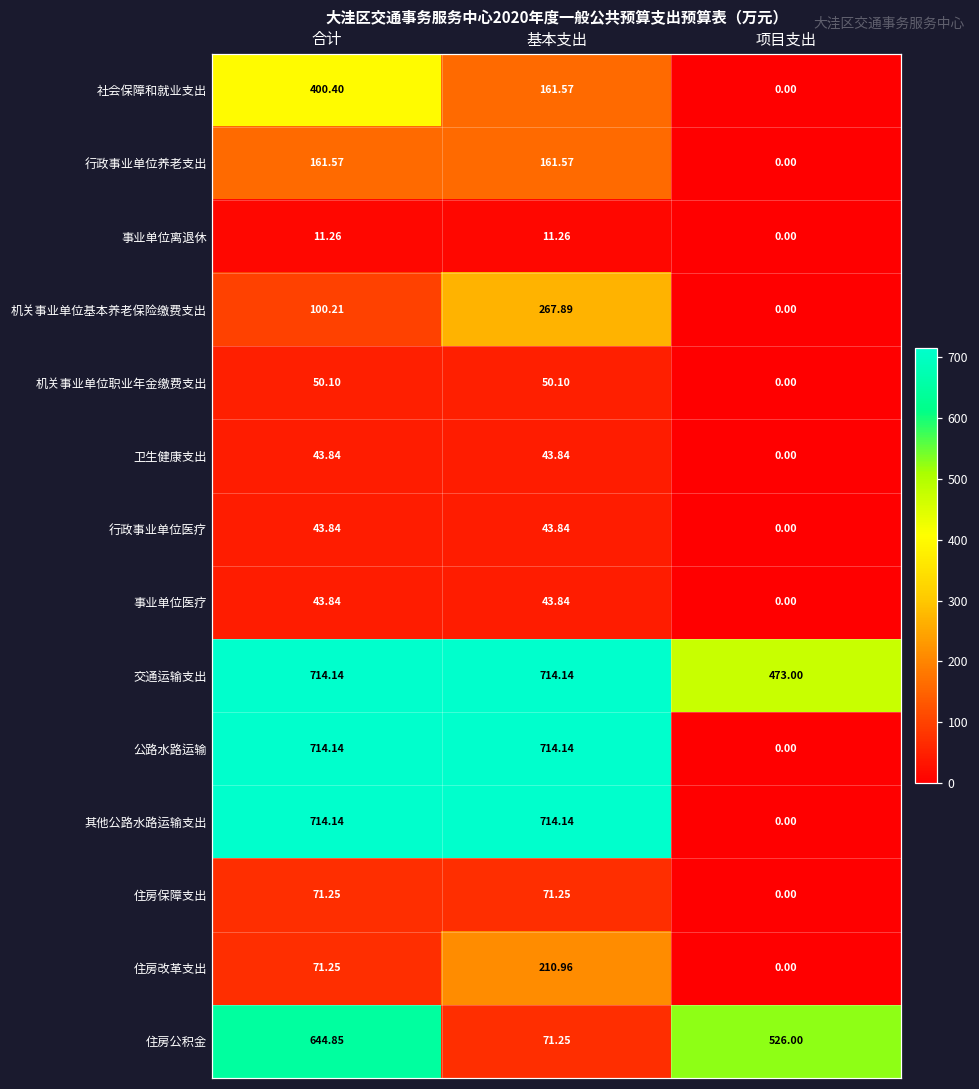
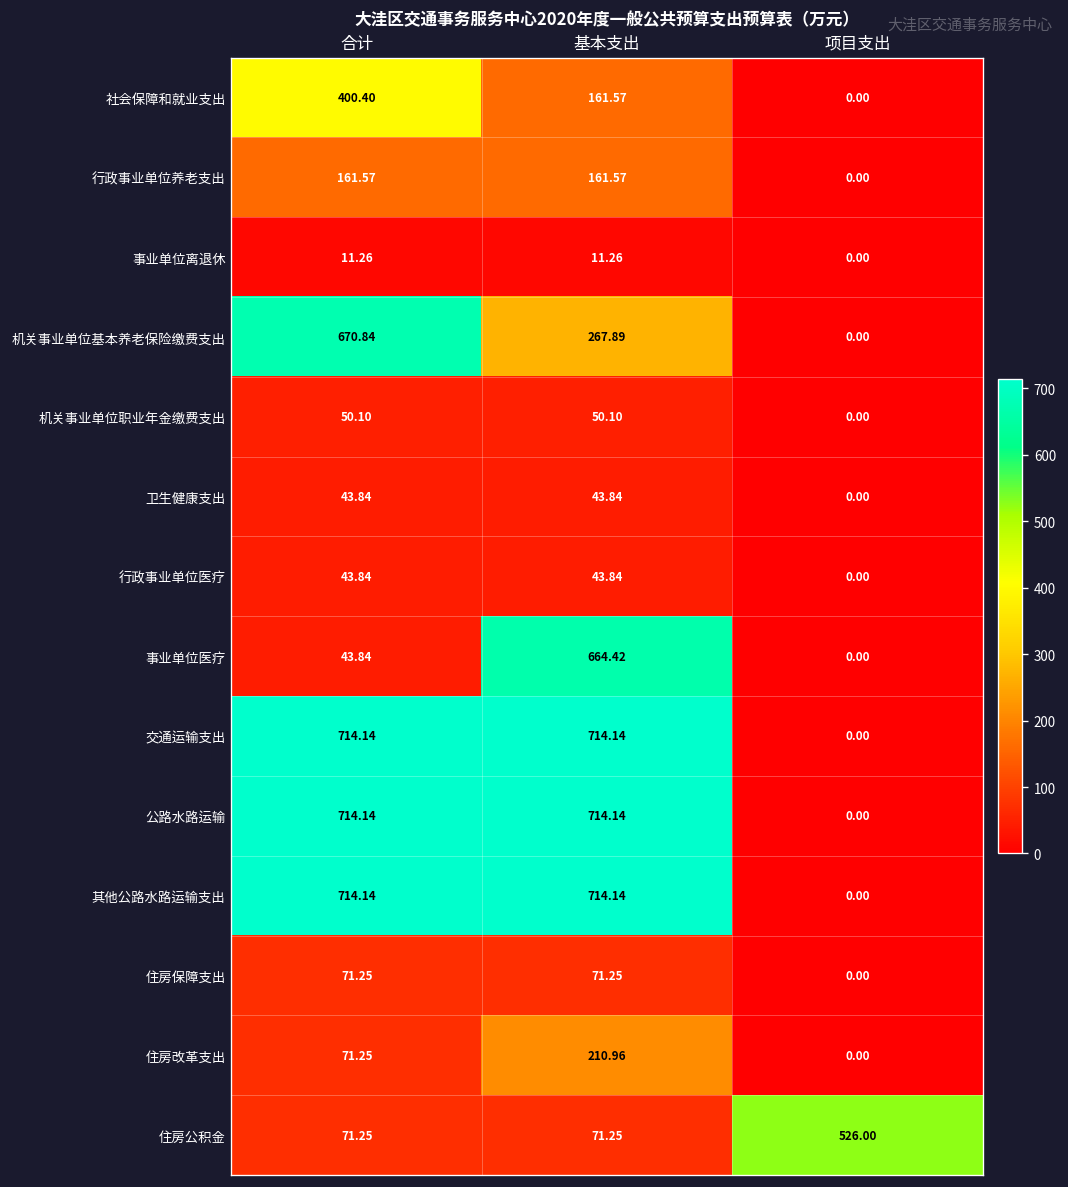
  {
    "社会保障和就业支出": {
      "合计": 400.40,
      "基本支出": 161.57,
      "项目支出": 0.00
    },
    "行政事业单位养老支出": {
      "合计": 161.57,
      "基本支出": 161.57,
      "项目支出": 0.00
    },
    "事业单位离退休": {
      "合计": 11.26,
      "基本支出": 11.26,
      "项目支出": 0.00
    },
    "机关事业单位基本养老保险缴费支出": {
-     "合计": 100.21,
+     "合计": 670.84,
      "基本支出": 267.89,
      "项目支出": 0.00
    },
    "机关事业单位职业年金缴费支出": {
      "合计": 50.10,
      "基本支出": 50.10,
      "项目支出": 0.00
    },
    "卫生健康支出": {
      "合计": 43.84,
      "基本支出": 43.84,
      "项目支出": 0.00
    },
    "行政事业单位医疗": {
      "合计": 43.84,
      "基本支出": 43.84,
      "项目支出": 0.00
    },
    "事业单位医疗": {
      "合计": 43.84,
-     "基本支出": 43.84,
+     "基本支出": 664.42,
      "项目支出": 0.00
    },
    "交通运输支出": {
      "合计": 714.14,
      "基本支出": 714.14,
-     "项目支出": 473.00
+     "项目支出": 0.00
    },
    "公路水路运输": {
      "合计": 714.14,
      "基本支出": 714.14,
      "项目支出": 0.00
    },
    "其他公路水路运输支出": {
      "合计": 714.14,
      "基本支出": 714.14,
      "项目支出": 0.00
    },
    "住房保障支出": {
      "合计": 71.25,
      "基本支出": 71.25,
      "项目支出": 0.00
    },
    "住房改革支出": {
      "合计": 71.25,
      "基本支出": 210.96,
      "项目支出": 0.00
    },
    "住房公积金": {
-     "合计": 644.85,
+     "合计": 71.25,
      "基本支出": 71.25,
      "项目支出": 526.00
    }
  }
